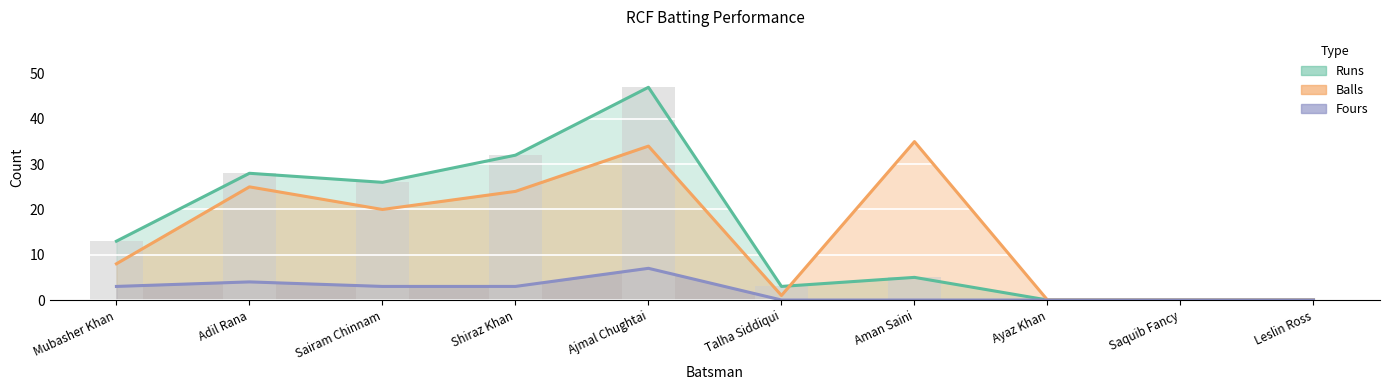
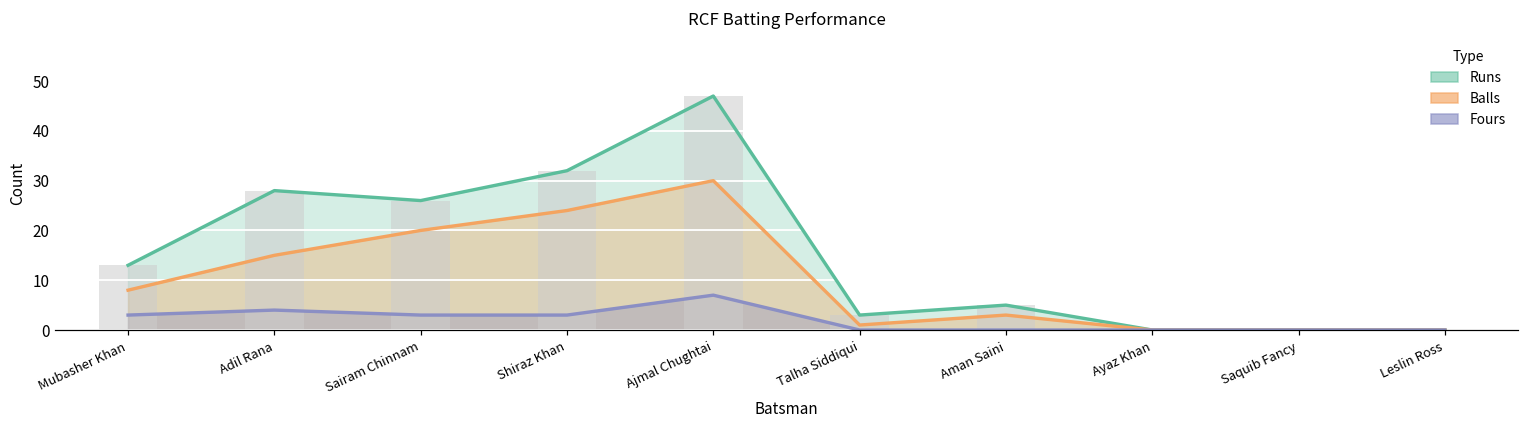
  {
    "Balls": {
      "Mubasher Khan": 8,
-     "Adil Rana": 25,
+     "Adil Rana": 15,
      "Sairam Chinnam": 20,
      "Shiraz Khan": 24,
-     "Ajmal Chughtai": 34,
+     "Ajmal Chughtai": 30,
      "Talha Siddiqui": 1,
-     "Aman Saini": 35
+     "Aman Saini": 3
    }
  }
